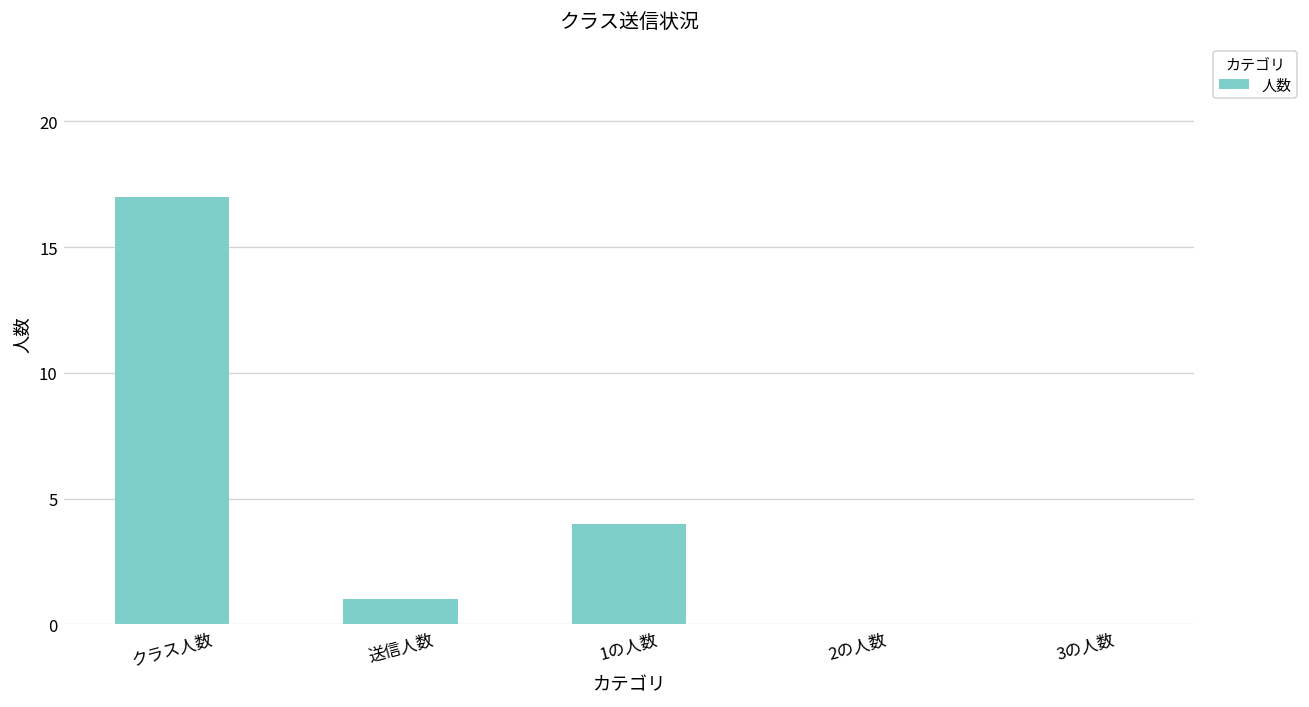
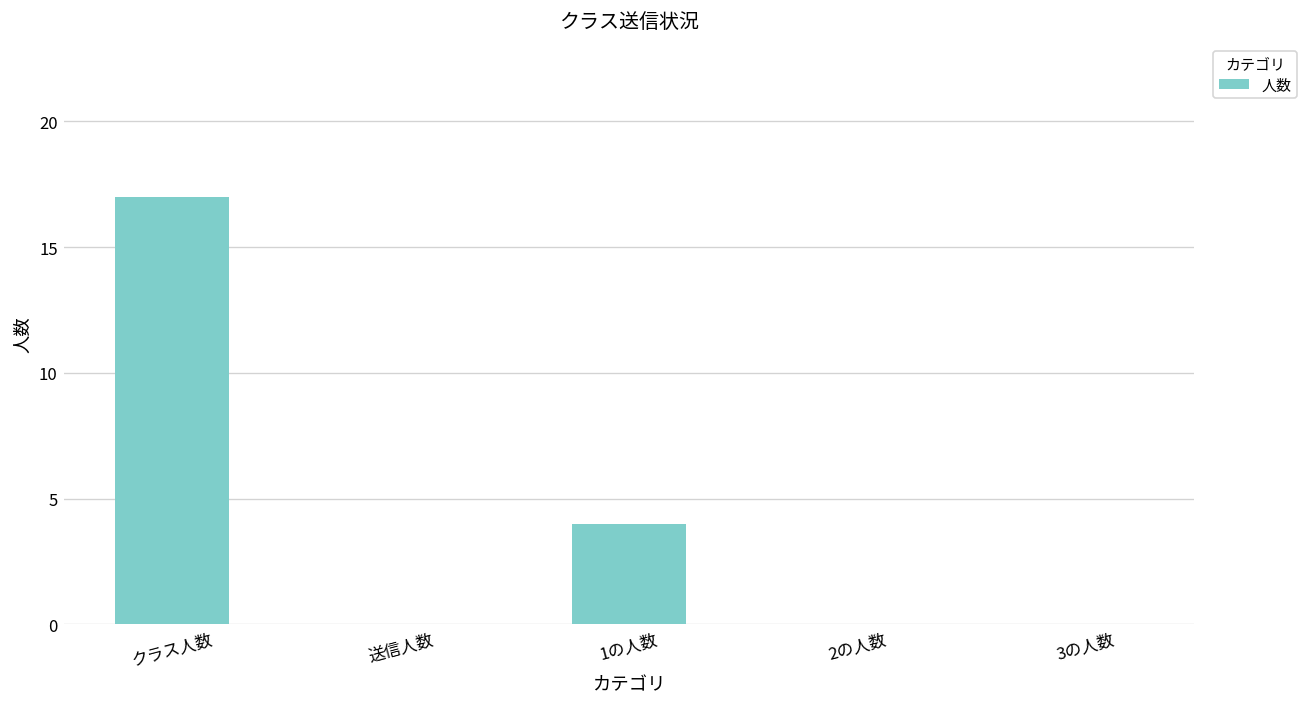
  {
    "クラス人数": 17,
-   "送信人数": 1,
+   "送信人数": 0,
    "1の人数": 4,
    "2の人数": 0,
    "3の人数": 0
  }
